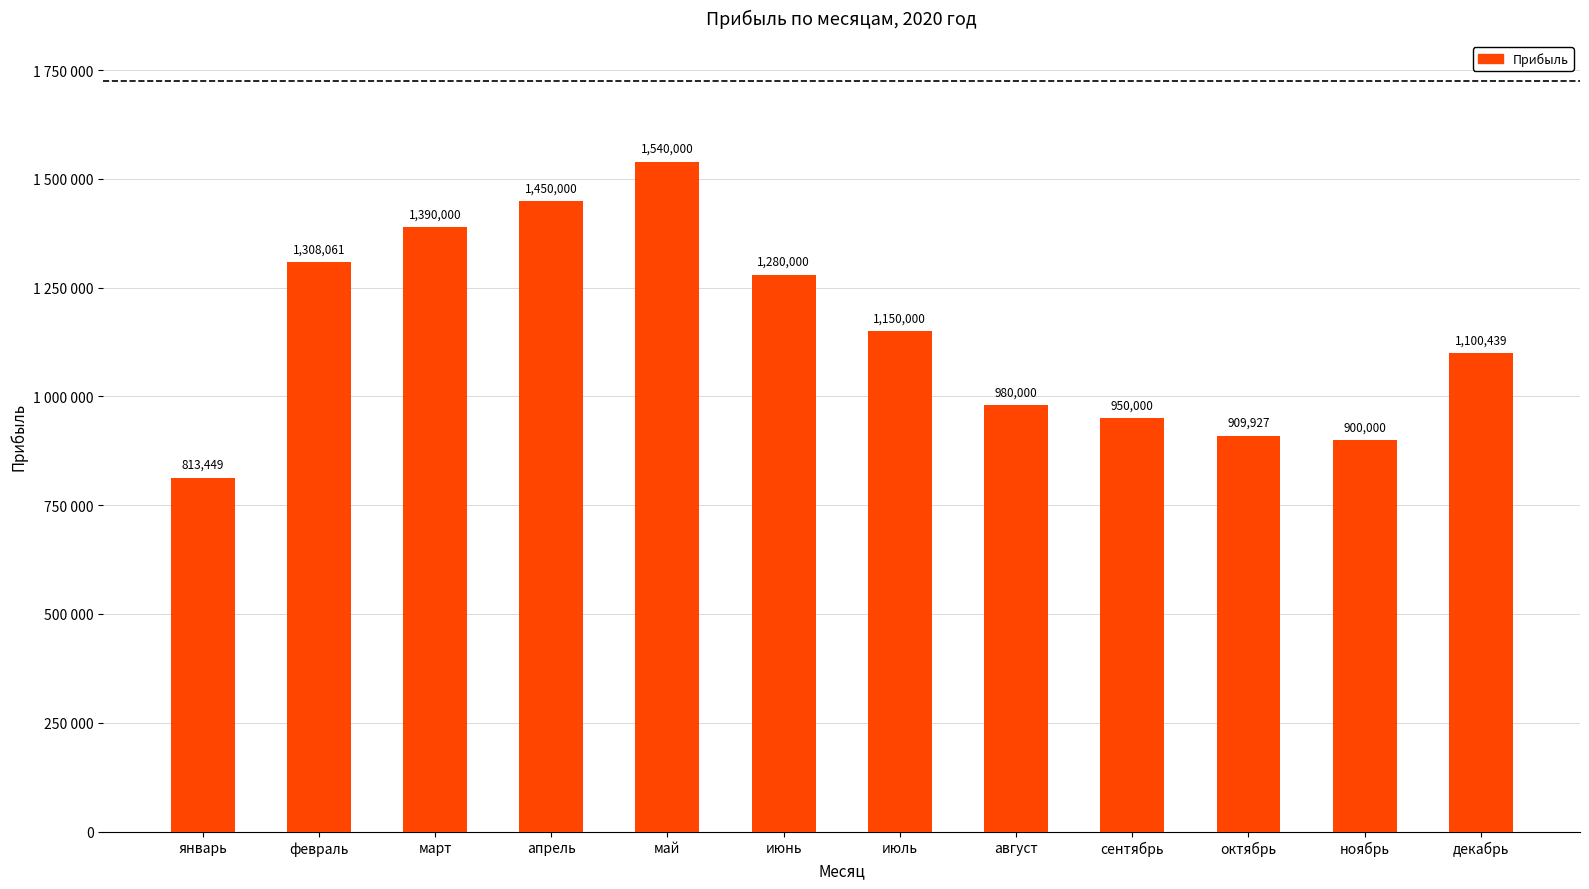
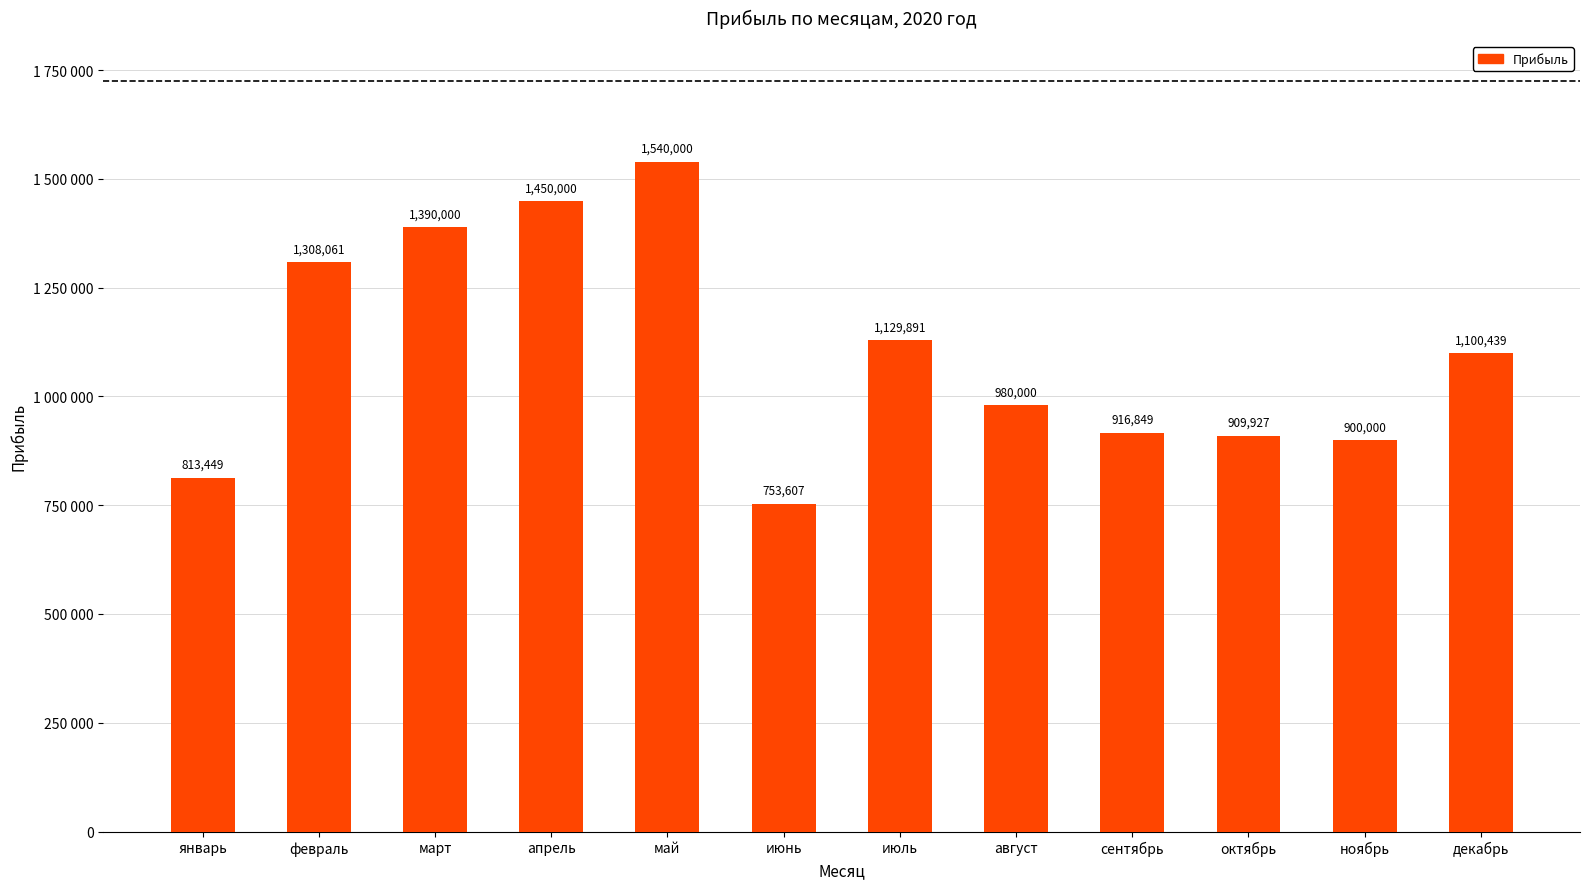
  {
    "январь": "813,449",
    "февраль": "1,308,061",
    "март": "1,390,000",
    "апрель": "1,450,000",
    "май": "1,540,000",
-   "июнь": "1,280,000",
-   "июль": "1,150,000",
+   "июнь": "753,607",
+   "июль": "1,129,891",
    "август": "980,000",
-   "сентябрь": "950,000",
+   "сентябрь": "916,849",
    "октябрь": "909,927",
    "ноябрь": "900,000",
    "декабрь": "1,100,439"
  }
